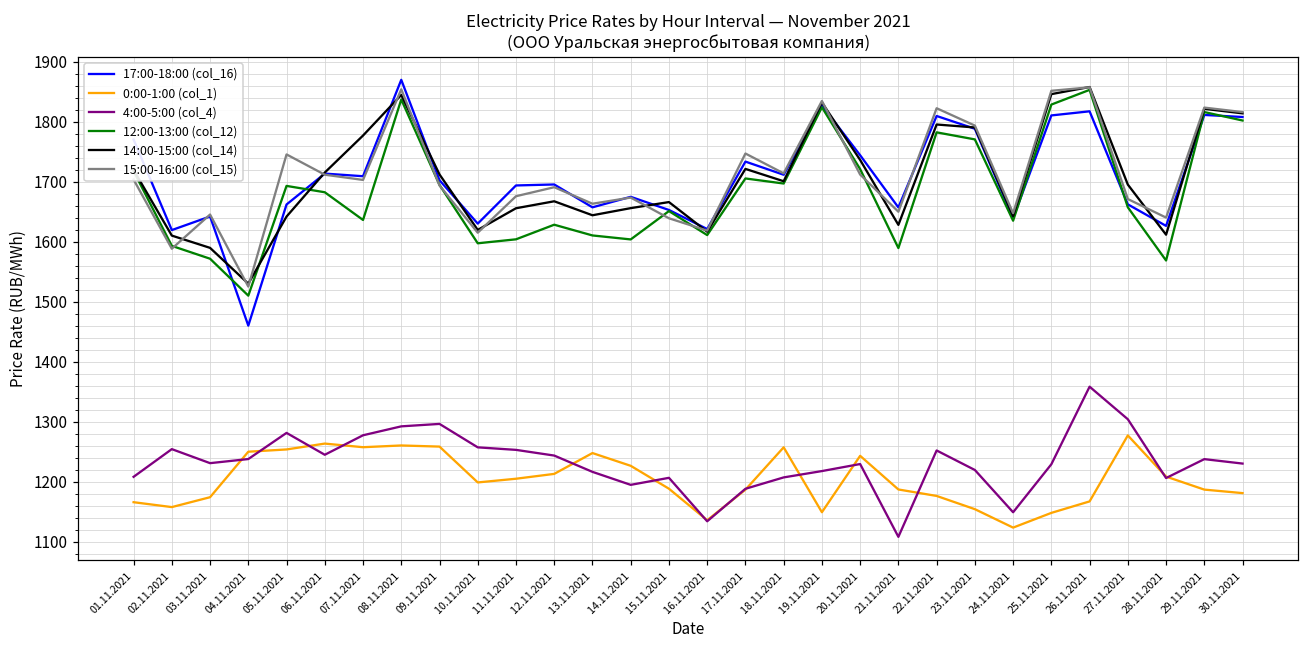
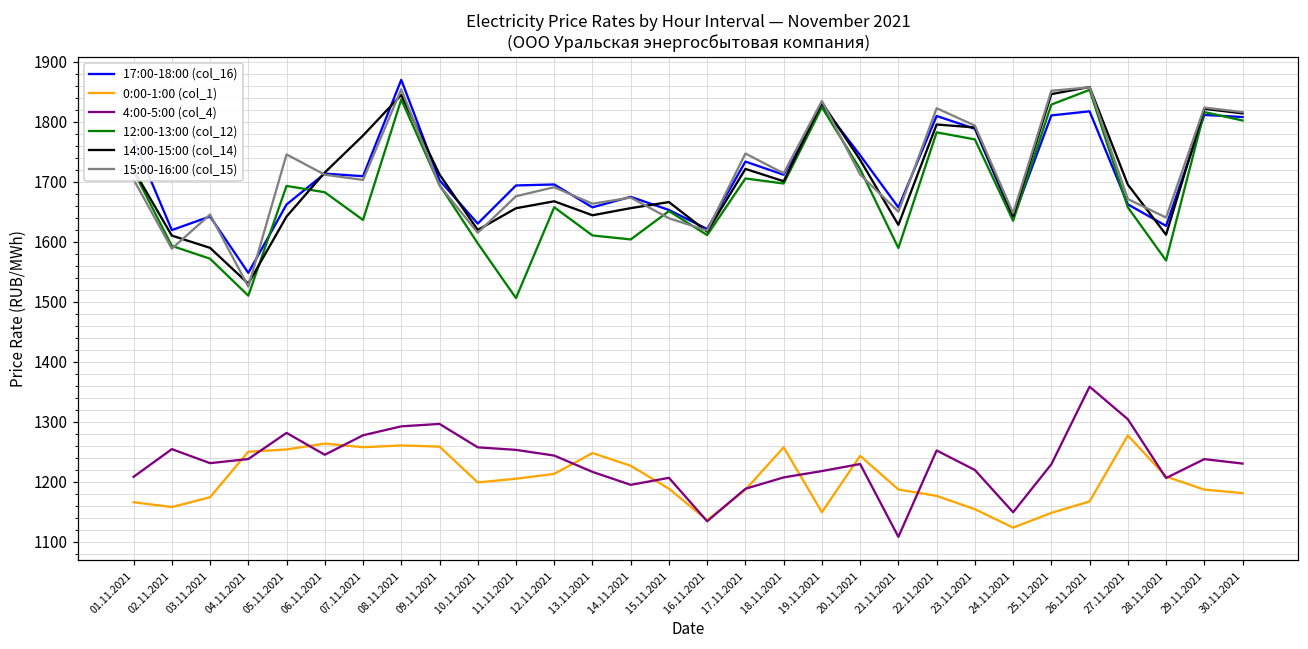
  {
    "17:00-18:00 (col_16)": {
      "02.11.2021": 1620,
-     "04.11.2021": 1460,
+     "04.11.2021": 1550,
      "05.11.2021": 1660,
      "07.11.2021": 1710,
      "08.11.2021": 1870,
      "09.11.2021": 1700,
      "10.11.2021": 1630,
      "11.11.2021": 1690,
      "13.11.2021": 1660,
      "17.11.2021": 1730,
      "20.11.2021": 1740,
      "21.11.2021": 1660,
      "22.11.2021": 1810,
      "25.11.2021": 1810,
      "26.11.2021": 1820,
      "27.11.2021": 1660,
      "28.11.2021": 1630,
      "29.11.2021": 1810,
      "30.11.2021": 1810
    },
    "0:00-1:00 (col_1)": {
      "01.11.2021": 1170,
      "02.11.2021": 1160,
      "03.11.2021": 1170,
      "04.11.2021": 1250,
      "05.11.2021": 1250,
      "06.11.2021": 1260,
      "07.11.2021": 1260,
      "08.11.2021": 1260,
      "09.11.2021": 1260,
      "10.11.2021": 1200,
      "11.11.2021": 1210,
      "12.11.2021": 1210,
      "13.11.2021": 1250,
      "14.11.2021": 1230,
      "15.11.2021": 1190,
      "18.11.2021": 1260,
      "19.11.2021": 1150,
      "20.11.2021": 1240,
      "21.11.2021": 1190,
      "22.11.2021": 1180,
      "23.11.2021": 1150,
      "24.11.2021": 1120,
      "25.11.2021": 1150,
      "26.11.2021": 1170,
      "27.11.2021": 1280,
      "29.11.2021": 1190,
      "30.11.2021": 1180
    },
    "4:00-5:00 (col_4)": {
      "01.11.2021": 1210,
      "02.11.2021": 1250,
      "03.11.2021": 1230,
      "04.11.2021": 1240,
      "05.11.2021": 1280,
      "06.11.2021": 1250,
      "07.11.2021": 1280,
      "08.11.2021": 1290,
      "09.11.2021": 1300,
      "10.11.2021": 1260,
      "11.11.2021": 1250,
      "12.11.2021": 1240,
      "13.11.2021": 1220,
      "14.11.2021": 1190,
      "15.11.2021": 1210,
      "18.11.2021": 1210,
      "19.11.2021": 1220,
      "20.11.2021": 1230,
      "21.11.2021": 1110,
      "22.11.2021": 1250,
      "23.11.2021": 1220,
      "24.11.2021": 1150,
      "25.11.2021": 1230,
      "26.11.2021": 1360,
      "27.11.2021": 1300,
      "29.11.2021": 1240,
      "30.11.2021": 1230
    },
    "12:00-13:00 (col_12)": {
      "02.11.2021": 1590,
      "03.11.2021": 1570,
      "04.11.2021": 1510,
      "05.11.2021": 1690,
      "06.11.2021": 1680,
      "07.11.2021": 1640,
      "08.11.2021": 1840,
      "10.11.2021": 1600,
-     "11.11.2021": 1600,
-     "12.11.2021": 1630,
+     "11.11.2021": 1510,
+     "12.11.2021": 1660,
      "13.11.2021": 1610,
      "14.11.2021": 1600,
      "16.11.2021": 1610,
      "17.11.2021": 1710,
      "20.11.2021": 1720,
      "21.11.2021": 1590,
      "22.11.2021": 1780,
      "23.11.2021": 1770,
      "25.11.2021": 1830,
      "27.11.2021": 1660,
      "28.11.2021": 1570,
      "29.11.2021": 1820,
      "30.11.2021": 1800
    },
    "14:00-15:00 (col_14)": {
      "02.11.2021": 1610,
      "03.11.2021": 1590,
      "04.11.2021": 1530,
      "05.11.2021": 1640,
      "07.11.2021": 1780,
      "08.11.2021": 1840,
      "09.11.2021": 1710,
      "10.11.2021": 1620,
      "11.11.2021": 1660,
      "12.11.2021": 1670,
      "13.11.2021": 1640,
      "14.11.2021": 1660,
      "15.11.2021": 1670,
      "17.11.2021": 1720,
      "20.11.2021": 1740,
      "21.11.2021": 1630,
      "22.11.2021": 1800,
      "25.11.2021": 1850,
      "27.11.2021": 1700,
      "28.11.2021": 1610
    },
    "15:00-16:00 (col_15)": {
      "01.11.2021": 1700,
      "02.11.2021": 1590,
      "04.11.2021": 1530,
      "05.11.2021": 1750,
      "07.11.2021": 1700,
      "08.11.2021": 1850,
      "10.11.2021": 1620,
      "11.11.2021": 1680,
      "13.11.2021": 1660,
      "15.11.2021": 1640,
      "17.11.2021": 1750,
      "20.11.2021": 1710,
      "21.11.2021": 1650,
      "22.11.2021": 1820,
      "24.11.2021": 1650,
      "25.11.2021": 1850,
      "27.11.2021": 1670,
      "28.11.2021": 1640
    }
  }
